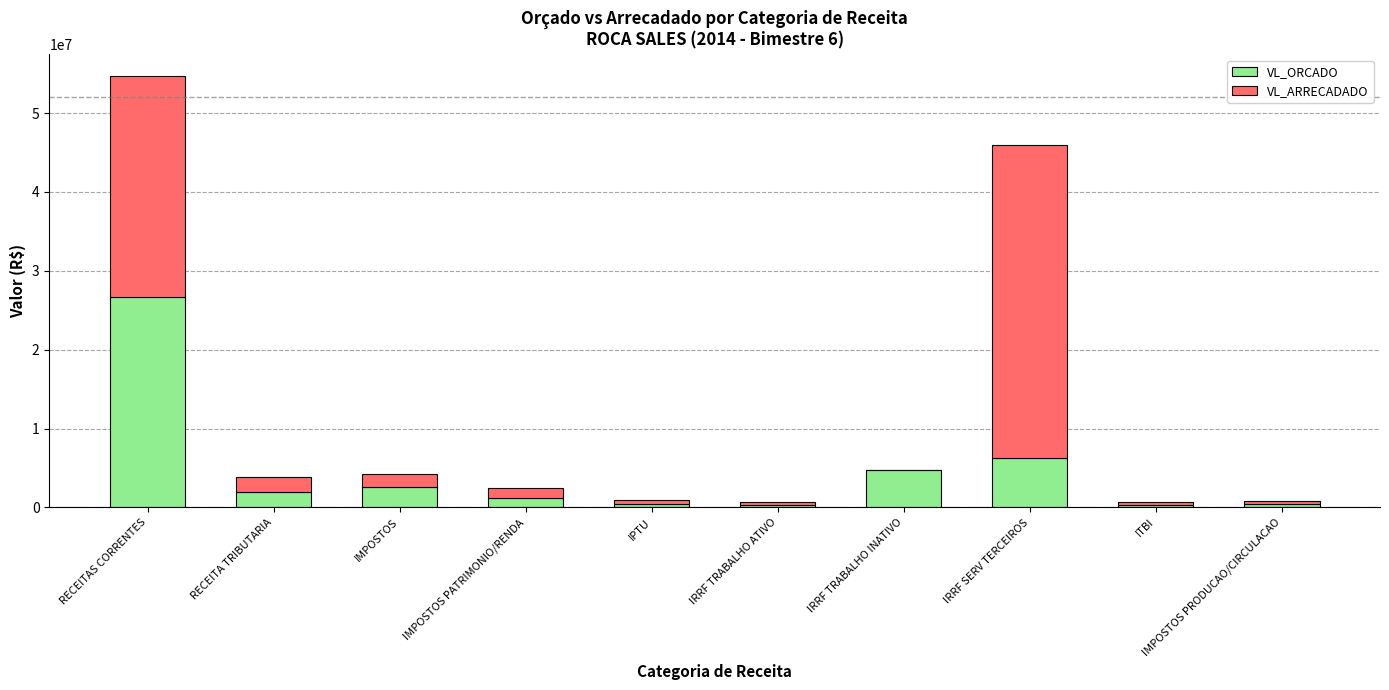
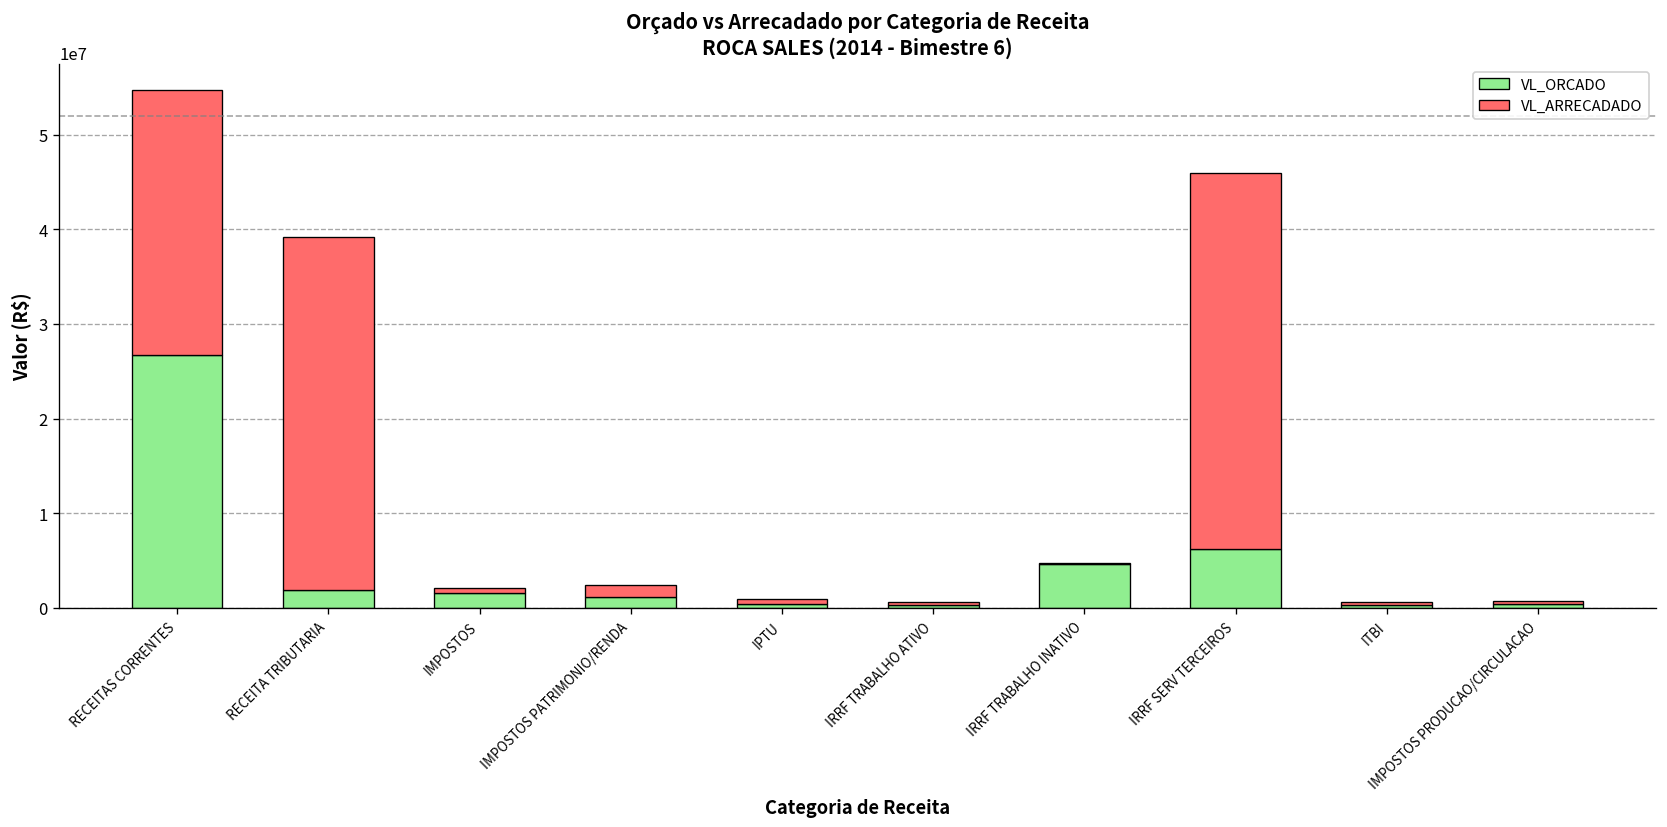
  {
    "VL_ORCADO": {
      "RECEITAS CORRENTES": 27000000,
      "RECEITA TRIBUTARIA": 2000000,
-     "IMPOSTOS": 3000000,
+     "IMPOSTOS": 2000000,
      "IMPOSTOS PATRIMONIO/RENDA": 1000000,
      "IPTU": 0,
      "IRRF TRABALHO INATIVO": 5000000,
      "IRRF SERV TERCEIROS": 6000000,
      "ITBI": 0,
      "IMPOSTOS PRODUCAO/CIRCULACAO": 0
    },
    "VL_ARRECADADO": {
      "RECEITAS CORRENTES": 28000000,
-     "RECEITA TRIBUTARIA": 2000000,
-     "IMPOSTOS": 2000000,
+     "RECEITA TRIBUTARIA": 37000000,
+     "IMPOSTOS": 1000000,
      "IMPOSTOS PATRIMONIO/RENDA": 1000000,
      "IPTU": 0,
      "IRRF TRABALHO ATIVO": 0,
      "IRRF SERV TERCEIROS": 40000000,
      "IMPOSTOS PRODUCAO/CIRCULACAO": 0
    }
  }
